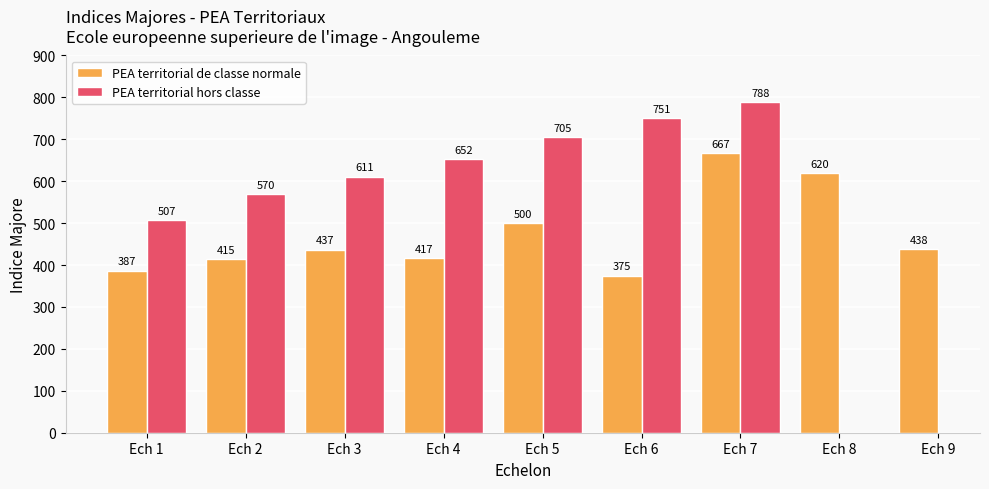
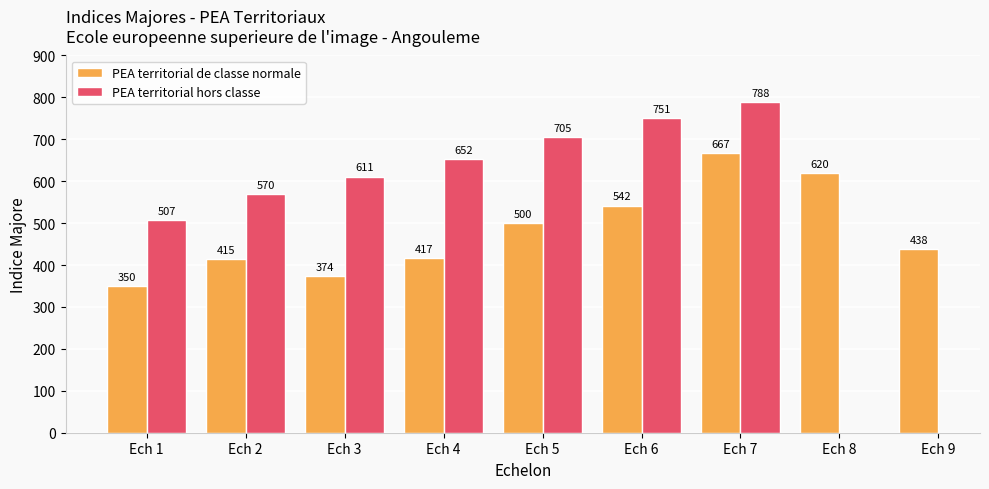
  {
    "PEA territorial de classe normale": {
-     "Ech 1": 387,
+     "Ech 1": 350,
      "Ech 2": 415,
-     "Ech 3": 437,
+     "Ech 3": 374,
      "Ech 4": 417,
      "Ech 5": 500,
-     "Ech 6": 375,
+     "Ech 6": 542,
      "Ech 7": 667,
      "Ech 8": 620,
      "Ech 9": 438
    }
  }
